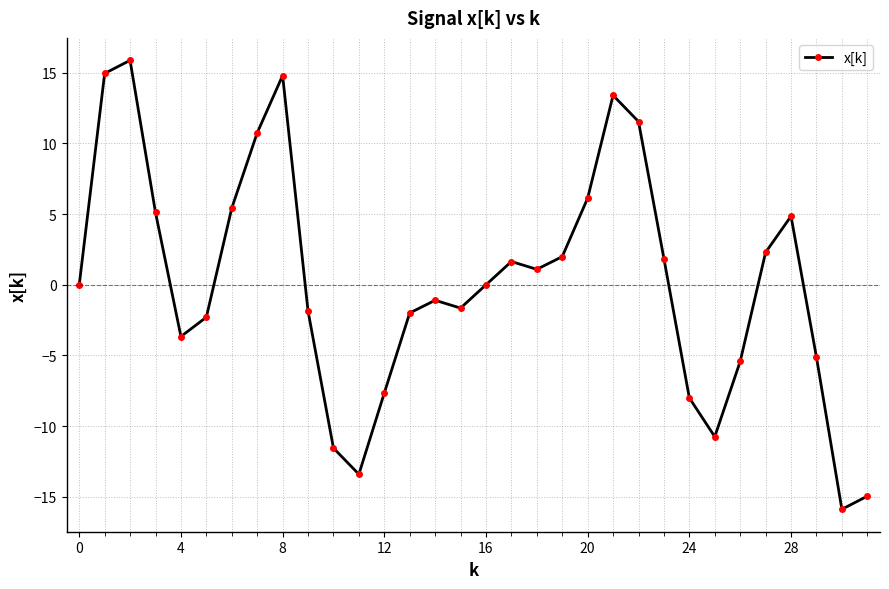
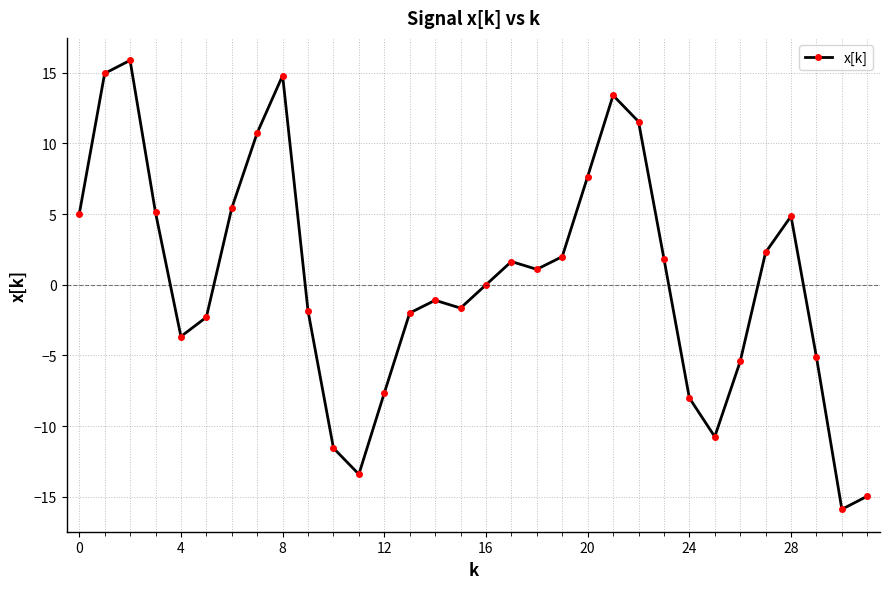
  {
-   "0": 0,
+   "0": 5,
    "4": -3.7,
    "8": 14.8,
    "12": -7.7,
    "16": 0.0,
-   "20": 6.1,
+   "20": 7.7,
    "24": -8.0,
    "28": 4.9
  }
